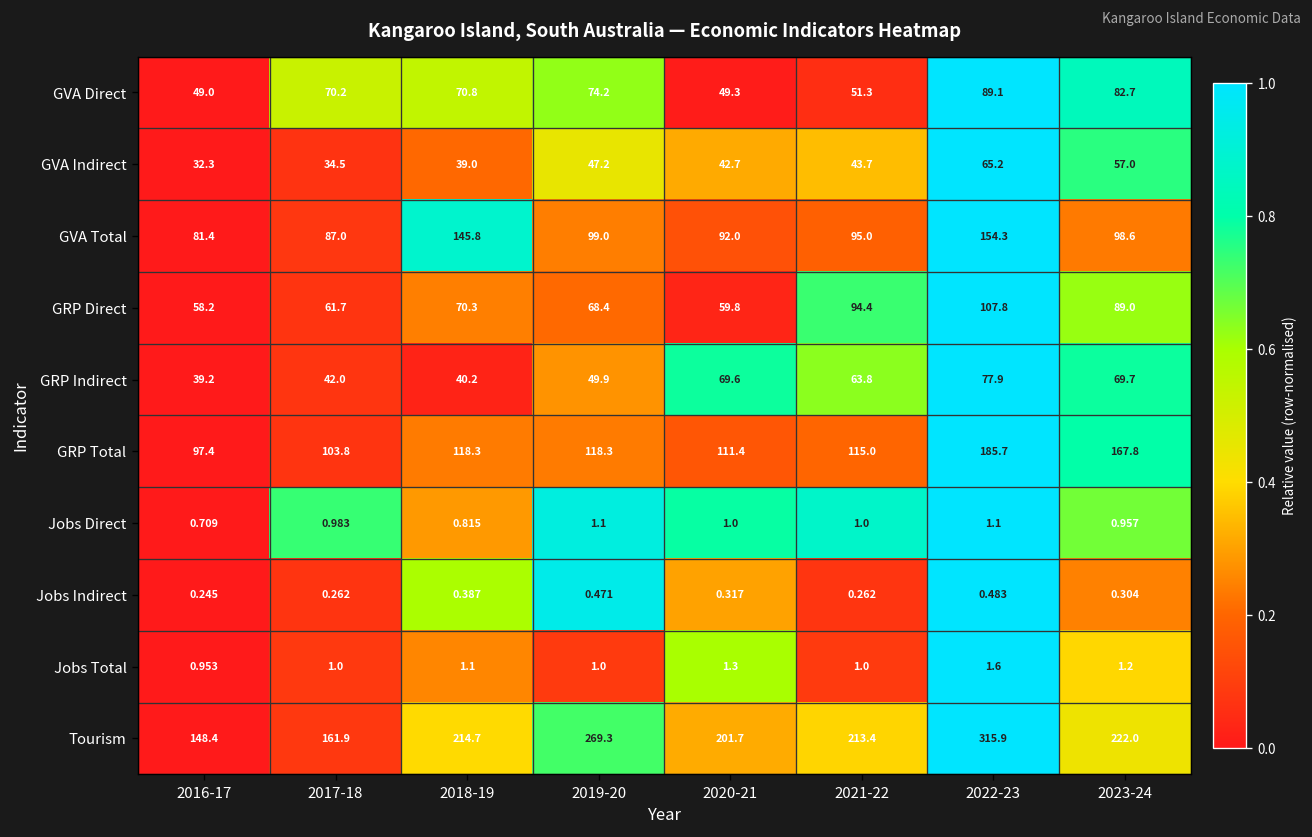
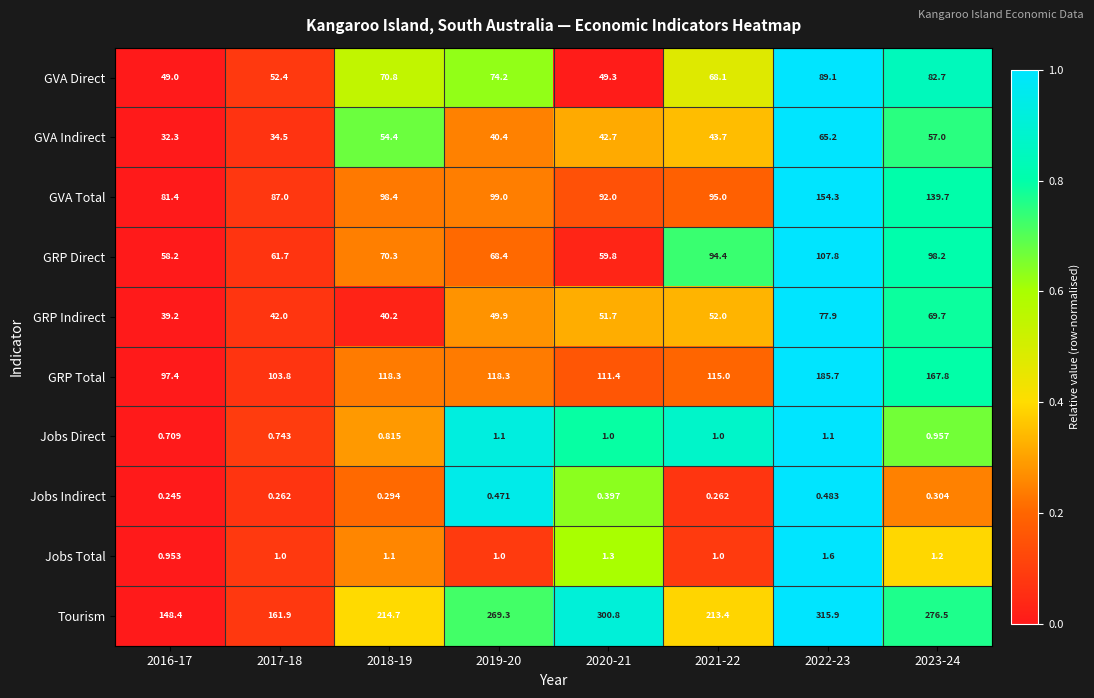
  {
    "GVA Direct": {
      "2016-17": 49.0,
-     "2017-18": 70.2,
+     "2017-18": 52.4,
      "2018-19": 70.8,
      "2019-20": 74.2,
      "2020-21": 49.3,
-     "2021-22": 51.3,
+     "2021-22": 68.1,
      "2022-23": 89.1,
      "2023-24": 82.7
    },
    "GVA Indirect": {
      "2016-17": 32.3,
      "2017-18": 34.5,
-     "2018-19": 39.0,
-     "2019-20": 47.2,
+     "2018-19": 54.4,
+     "2019-20": 40.4,
      "2020-21": 42.7,
      "2021-22": 43.7,
      "2022-23": 65.2,
      "2023-24": 57.0
    },
    "GVA Total": {
      "2016-17": 81.4,
      "2017-18": 87.0,
-     "2018-19": 145.8,
+     "2018-19": 98.4,
      "2019-20": 99.0,
      "2020-21": 92.0,
      "2021-22": 95.0,
      "2022-23": 154.3,
-     "2023-24": 98.6
+     "2023-24": 139.7
    },
    "GRP Direct": {
      "2016-17": 58.2,
      "2017-18": 61.7,
      "2018-19": 70.3,
      "2019-20": 68.4,
      "2020-21": 59.8,
      "2021-22": 94.4,
      "2022-23": 107.8,
-     "2023-24": 89.0
+     "2023-24": 98.2
    },
    "GRP Indirect": {
      "2016-17": 39.2,
      "2017-18": 42.0,
      "2018-19": 40.2,
      "2019-20": 49.9,
-     "2020-21": 69.6,
-     "2021-22": 63.8,
+     "2020-21": 51.7,
+     "2021-22": 52.0,
      "2022-23": 77.9,
      "2023-24": 69.7
    },
    "GRP Total": {
      "2016-17": 97.4,
      "2017-18": 103.8,
      "2018-19": 118.3,
      "2019-20": 118.3,
      "2020-21": 111.4,
      "2021-22": 115.0,
      "2022-23": 185.7,
      "2023-24": 167.8
    },
    "Jobs Direct": {
      "2016-17": 0.709,
-     "2017-18": 0.983,
+     "2017-18": 0.743,
      "2018-19": 0.815,
      "2019-20": 1.1,
      "2020-21": 1.0,
      "2021-22": 1.0,
      "2022-23": 1.1,
      "2023-24": 0.957
    },
    "Jobs Indirect": {
      "2016-17": 0.245,
      "2017-18": 0.262,
-     "2018-19": 0.387,
+     "2018-19": 0.294,
      "2019-20": 0.471,
-     "2020-21": 0.317,
+     "2020-21": 0.397,
      "2021-22": 0.262,
      "2022-23": 0.483,
      "2023-24": 0.304
    },
    "Jobs Total": {
      "2016-17": 0.953,
      "2017-18": 1.0,
      "2018-19": 1.1,
      "2019-20": 1.0,
      "2020-21": 1.3,
      "2021-22": 1.0,
      "2022-23": 1.6,
      "2023-24": 1.2
    },
    "Tourism": {
      "2016-17": 148.4,
      "2017-18": 161.9,
      "2018-19": 214.7,
      "2019-20": 269.3,
-     "2020-21": 201.7,
+     "2020-21": 300.8,
      "2021-22": 213.4,
      "2022-23": 315.9,
-     "2023-24": 222.0
+     "2023-24": 276.5
    }
  }
